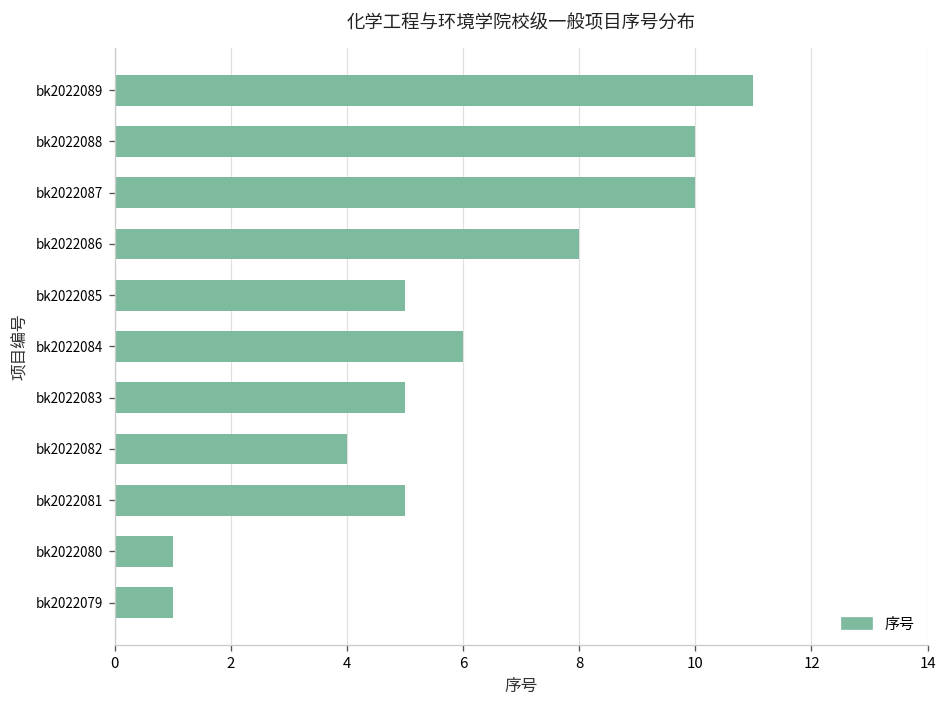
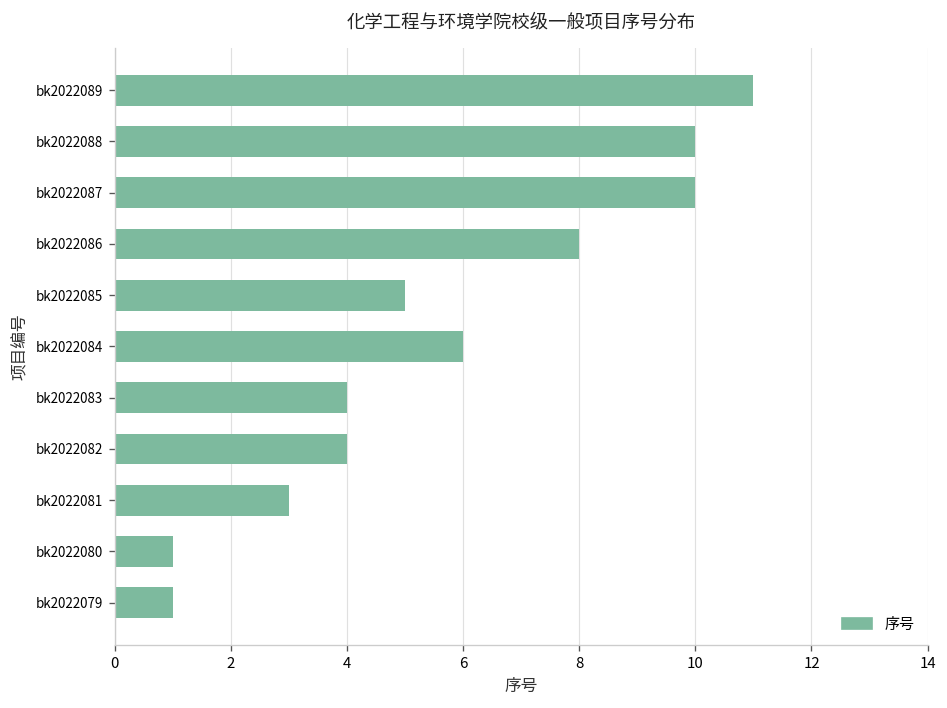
  {
    "bk2022089": 11,
    "bk2022088": 10,
    "bk2022087": 10,
    "bk2022086": 8,
    "bk2022085": 5,
    "bk2022084": 6,
-   "bk2022083": 5,
+   "bk2022083": 4,
    "bk2022082": 4,
-   "bk2022081": 5,
+   "bk2022081": 3,
    "bk2022080": 1,
    "bk2022079": 1
  }
